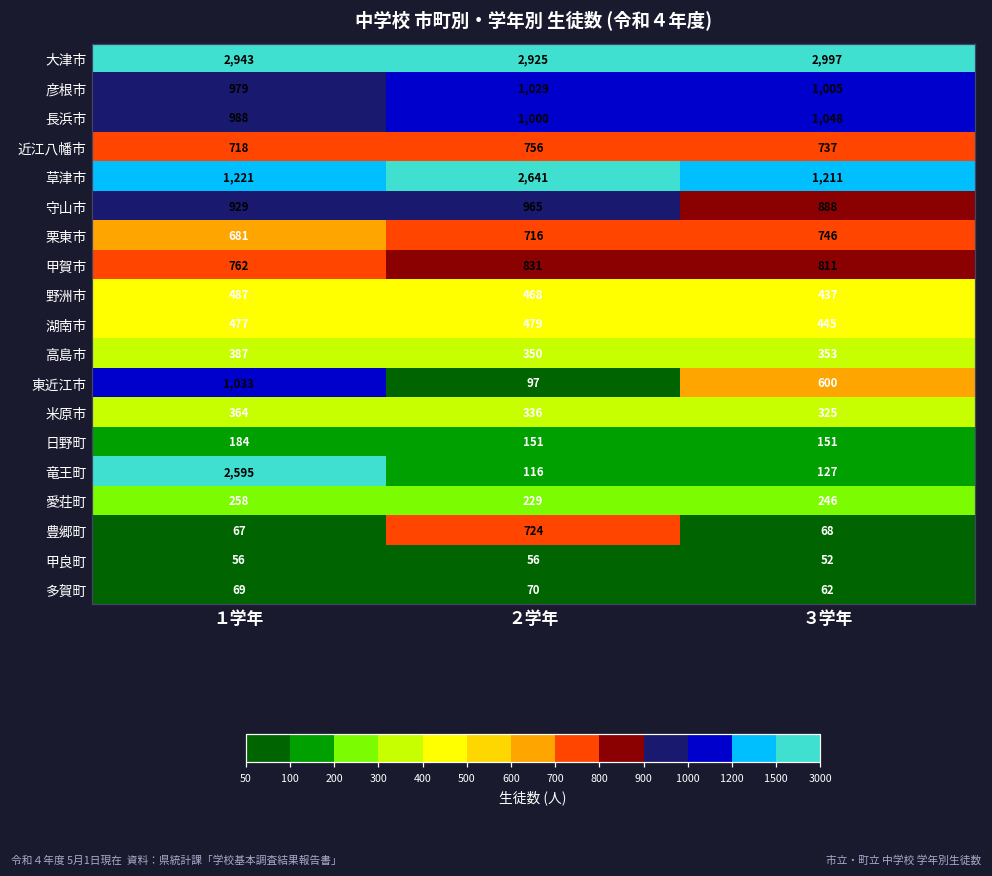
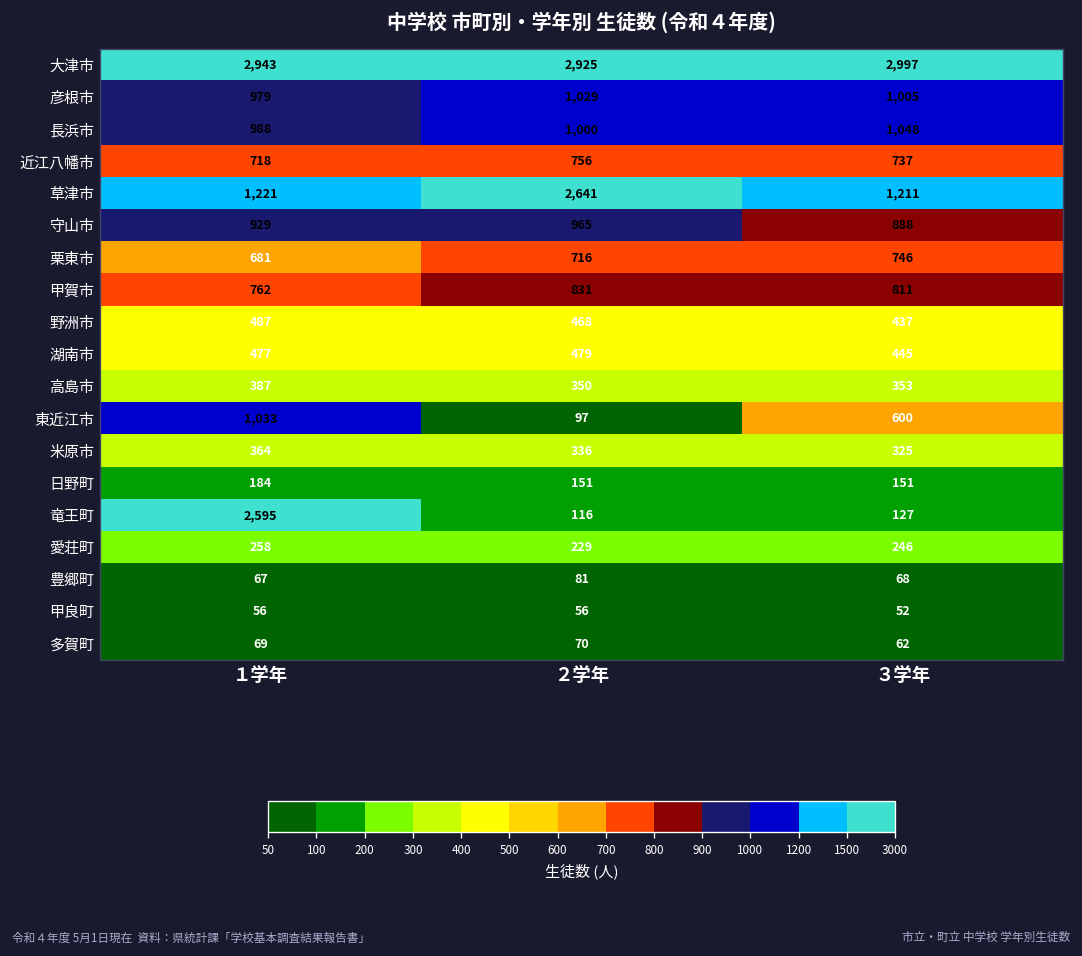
  {
    "大津市": {
      "１学年": "2,943",
      "２学年": "2,925",
      "３学年": "2,997"
    },
    "彦根市": {
      "１学年": "979",
      "２学年": "1,029",
      "３学年": "1,005"
    },
    "長浜市": {
      "１学年": "988",
      "２学年": "1,000",
      "３学年": "1,048"
    },
    "近江八幡市": {
      "１学年": "718",
      "２学年": "756",
      "３学年": "737"
    },
    "草津市": {
      "１学年": "1,221",
      "２学年": "2,641",
      "３学年": "1,211"
    },
    "守山市": {
      "１学年": "929",
      "２学年": "965",
      "３学年": "888"
    },
    "栗東市": {
      "１学年": "681",
      "２学年": "716",
      "３学年": "746"
    },
    "甲賀市": {
      "１学年": "762",
      "２学年": "831",
      "３学年": "811"
    },
    "野洲市": {
      "１学年": "487",
      "２学年": "468",
      "３学年": "437"
    },
    "湖南市": {
      "１学年": "477",
      "２学年": "479",
      "３学年": "445"
    },
    "高島市": {
      "１学年": "387",
      "２学年": "350",
      "３学年": "353"
    },
    "東近江市": {
      "１学年": "1,033",
      "２学年": "97",
      "３学年": "600"
    },
    "米原市": {
      "１学年": "364",
      "２学年": "336",
      "３学年": "325"
    },
    "日野町": {
      "１学年": "184",
      "２学年": "151",
      "３学年": "151"
    },
    "竜王町": {
      "１学年": "2,595",
      "２学年": "116",
      "３学年": "127"
    },
    "愛荘町": {
      "１学年": "258",
      "２学年": "229",
      "３学年": "246"
    },
    "豊郷町": {
      "１学年": "67",
-     "２学年": "724",
+     "２学年": "81",
      "３学年": "68"
    },
    "甲良町": {
      "１学年": "56",
      "２学年": "56",
      "３学年": "52"
    },
    "多賀町": {
      "１学年": "69",
      "２学年": "70",
      "３学年": "62"
    }
  }
